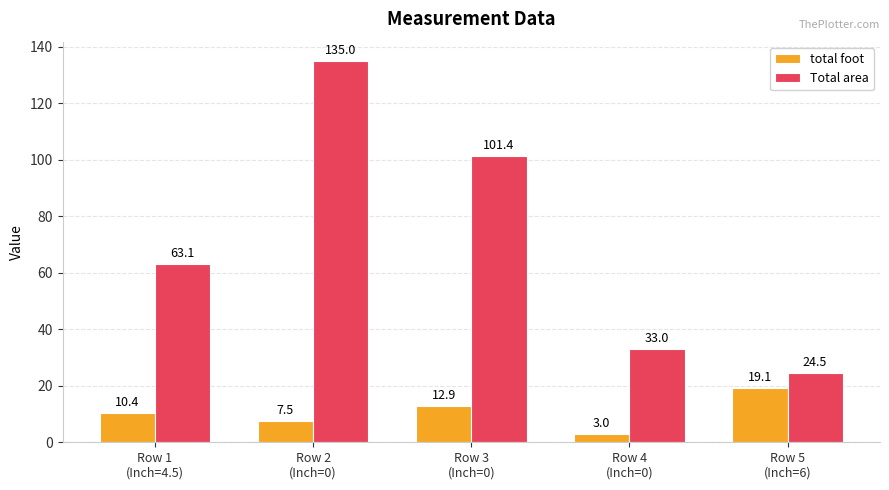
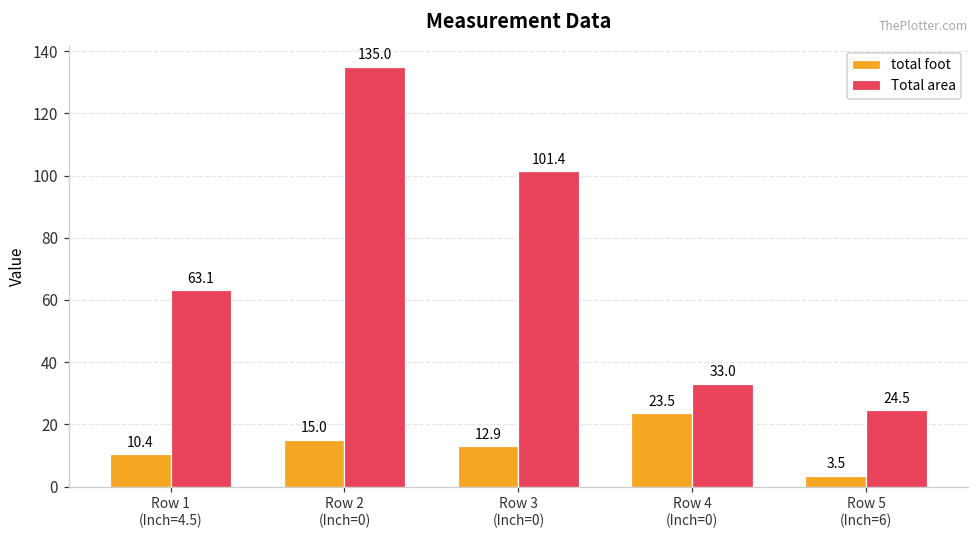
  {
    "total foot": {
      "Row 1 (Inch=4.5)": 10.4,
-     "Row 2 (Inch=0)": 7.5,
+     "Row 2 (Inch=0)": 15.0,
      "Row 3 (Inch=0)": 12.9,
-     "Row 4 (Inch=0)": 3.0,
-     "Row 5 (Inch=6)": 19.1
+     "Row 4 (Inch=0)": 23.5,
+     "Row 5 (Inch=6)": 3.5
    },
    "Total area": {
      "Row 1 (Inch=4.5)": 63.1,
      "Row 2 (Inch=0)": 135.0,
      "Row 3 (Inch=0)": 101.4,
      "Row 4 (Inch=0)": 33.0,
      "Row 5 (Inch=6)": 24.5
    }
  }
